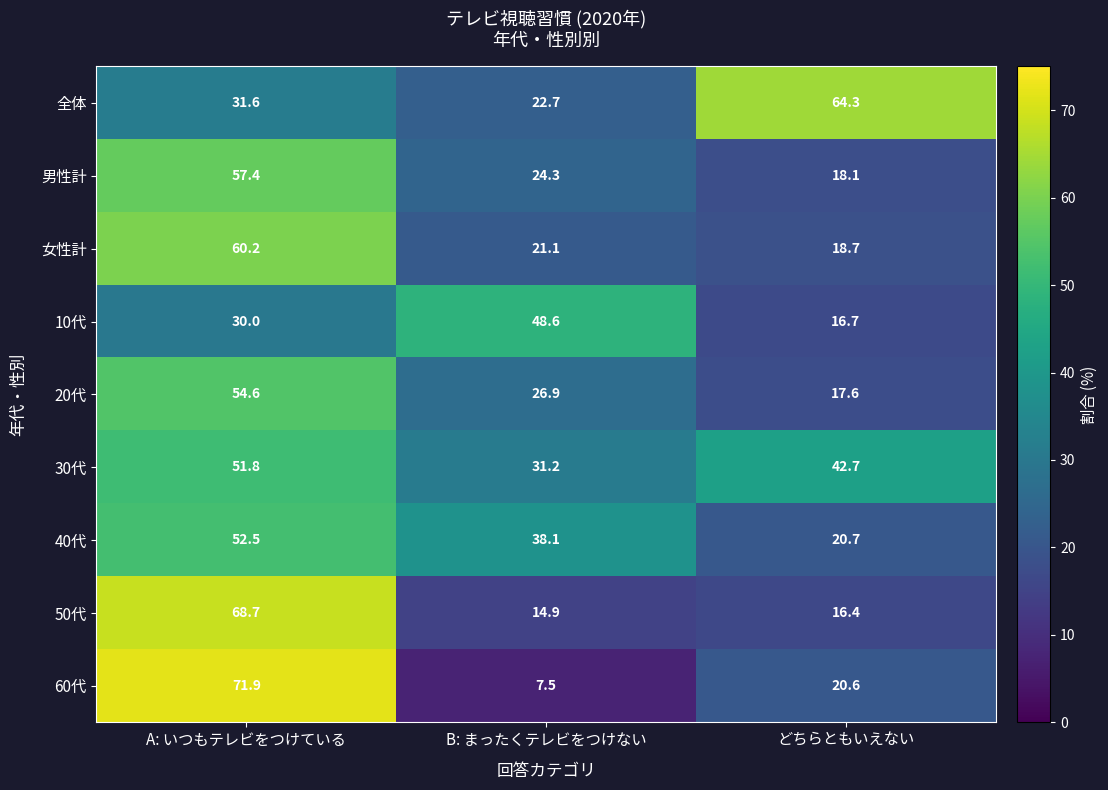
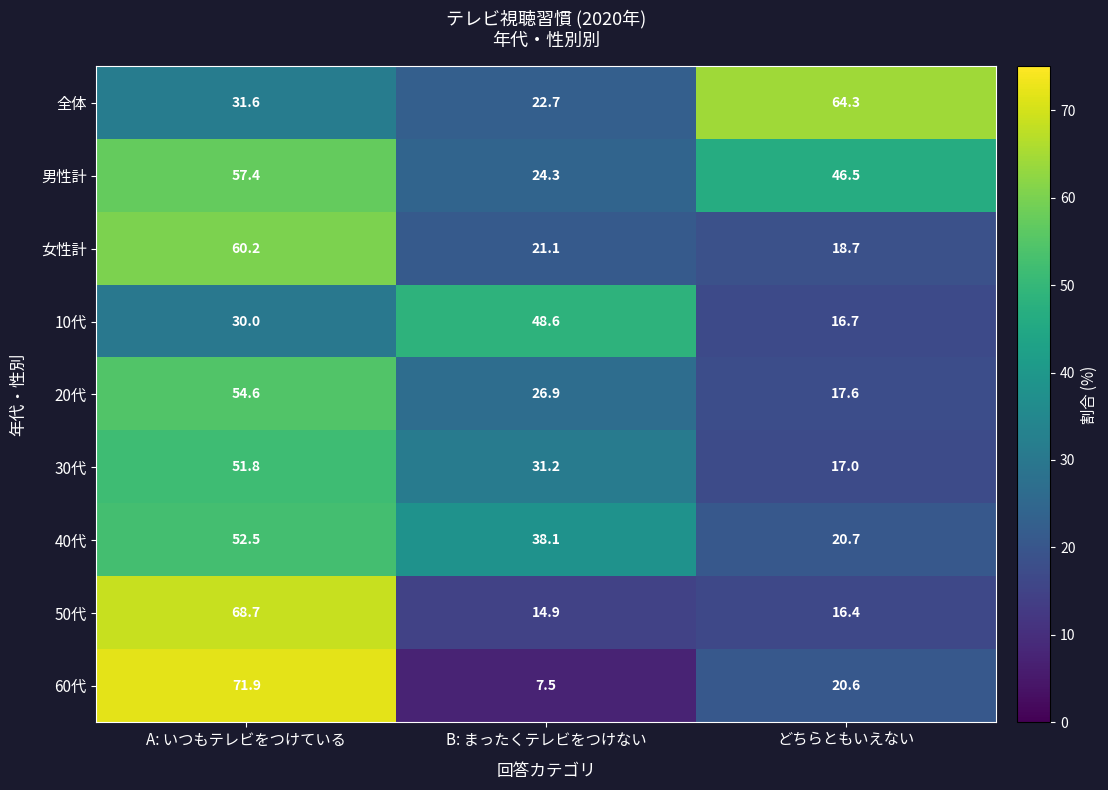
  {
    "全体": {
      "A: いつもテレビをつけている": 31.6,
      "B: まったくテレビをつけない": 22.7,
      "どちらともいえない": 64.3
    },
    "男性計": {
      "A: いつもテレビをつけている": 57.4,
      "B: まったくテレビをつけない": 24.3,
-     "どちらともいえない": 18.1
+     "どちらともいえない": 46.5
    },
    "女性計": {
      "A: いつもテレビをつけている": 60.2,
      "B: まったくテレビをつけない": 21.1,
      "どちらともいえない": 18.7
    },
    "10代": {
      "A: いつもテレビをつけている": 30.0,
      "B: まったくテレビをつけない": 48.6,
      "どちらともいえない": 16.7
    },
    "20代": {
      "A: いつもテレビをつけている": 54.6,
      "B: まったくテレビをつけない": 26.9,
      "どちらともいえない": 17.6
    },
    "30代": {
      "A: いつもテレビをつけている": 51.8,
      "B: まったくテレビをつけない": 31.2,
-     "どちらともいえない": 42.7
+     "どちらともいえない": 17.0
    },
    "40代": {
      "A: いつもテレビをつけている": 52.5,
      "B: まったくテレビをつけない": 38.1,
      "どちらともいえない": 20.7
    },
    "50代": {
      "A: いつもテレビをつけている": 68.7,
      "B: まったくテレビをつけない": 14.9,
      "どちらともいえない": 16.4
    },
    "60代": {
      "A: いつもテレビをつけている": 71.9,
      "B: まったくテレビをつけない": 7.5,
      "どちらともいえない": 20.6
    }
  }
